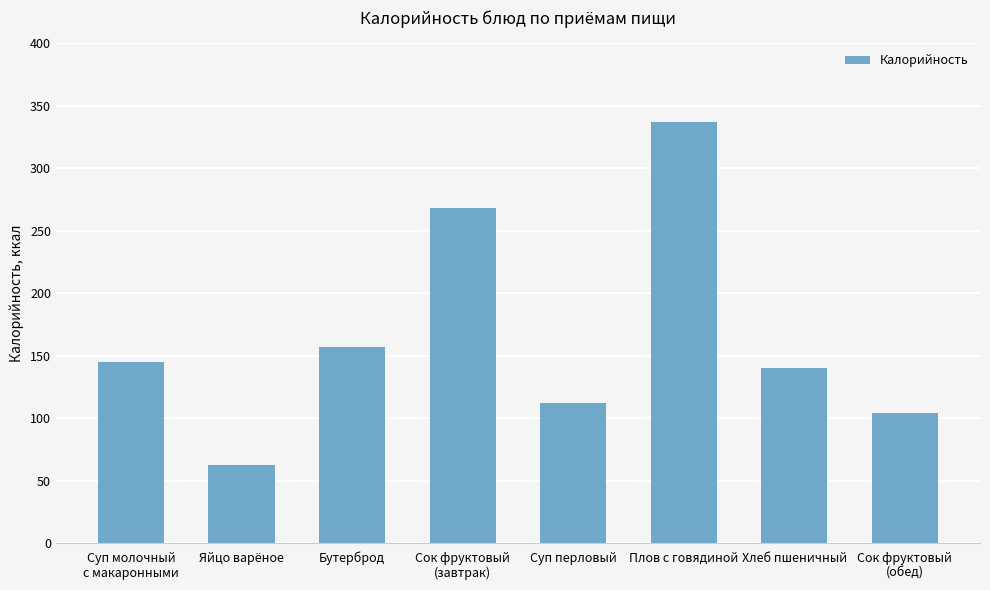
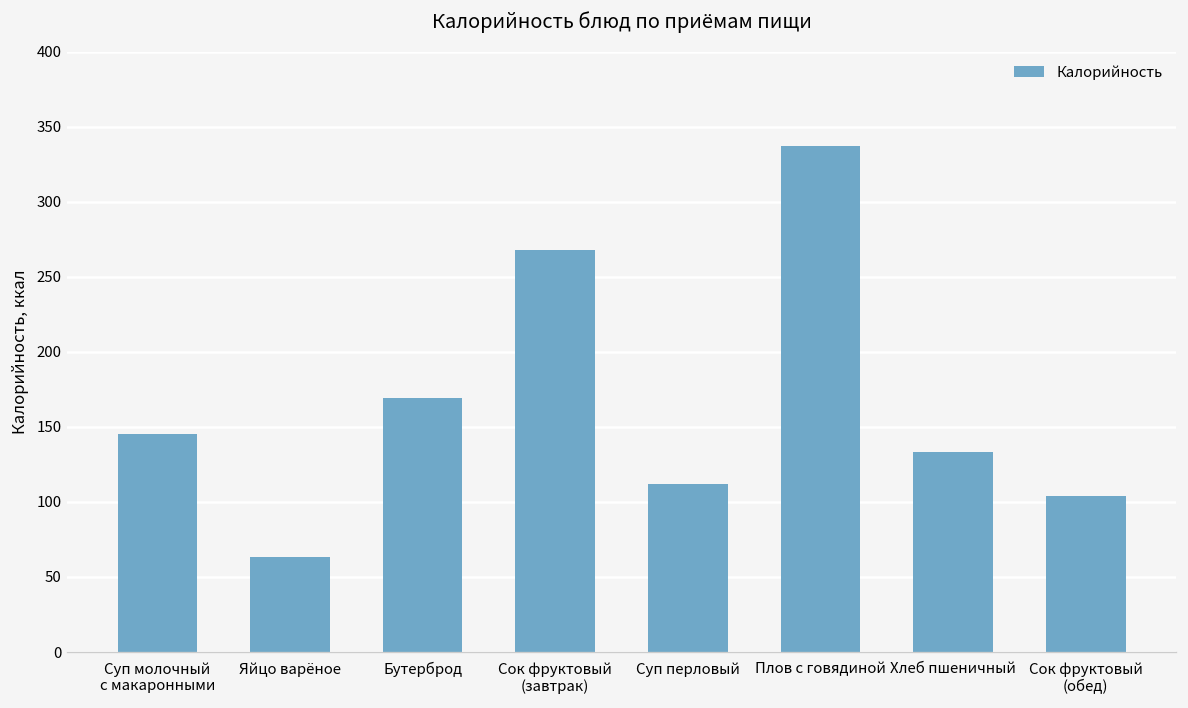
  {
    "Суп молочный с макаронными": 145,
    "Яйцо варёное": 63,
-   "Бутерброд": 157,
+   "Бутерброд": 169,
    "Сок фруктовый (завтрак)": 268,
    "Суп перловый": 112,
    "Плов с говядиной": 337,
-   "Хлеб пшеничный": 140,
+   "Хлеб пшеничный": 133,
    "Сок фруктовый (обед)": 104
  }
